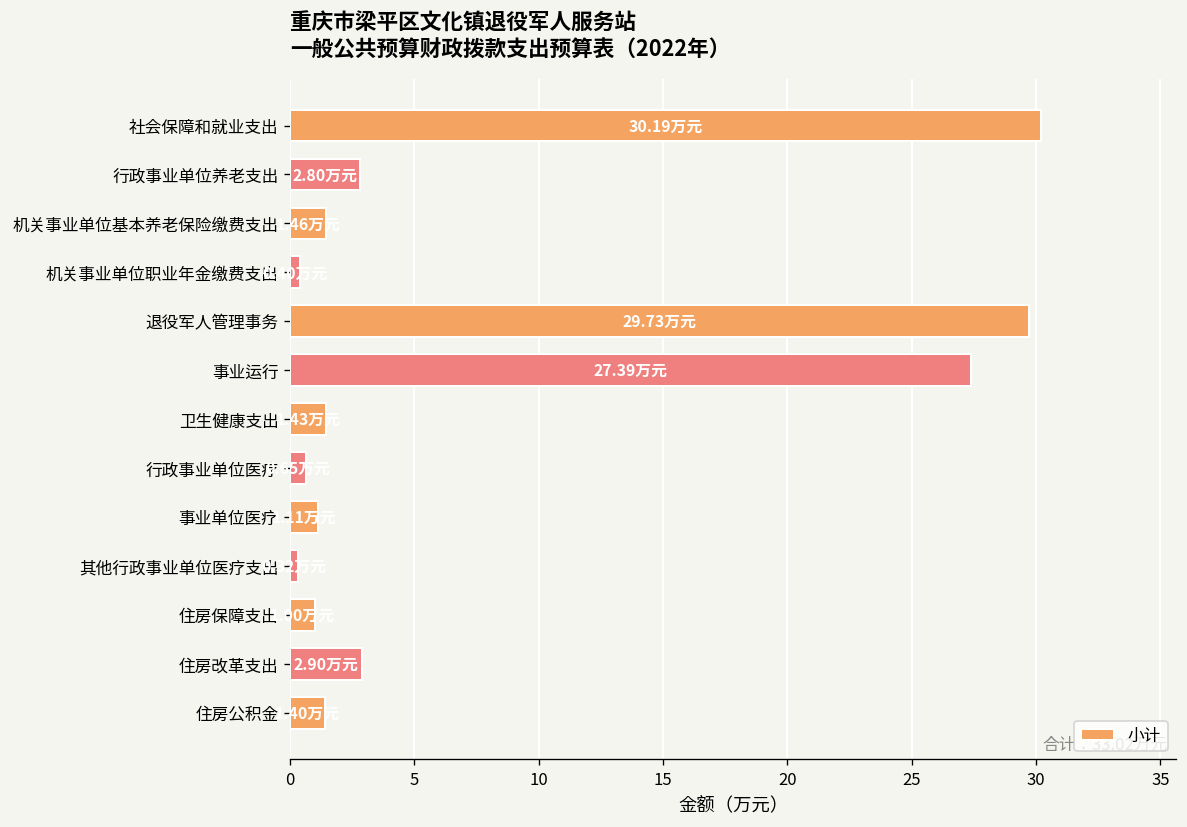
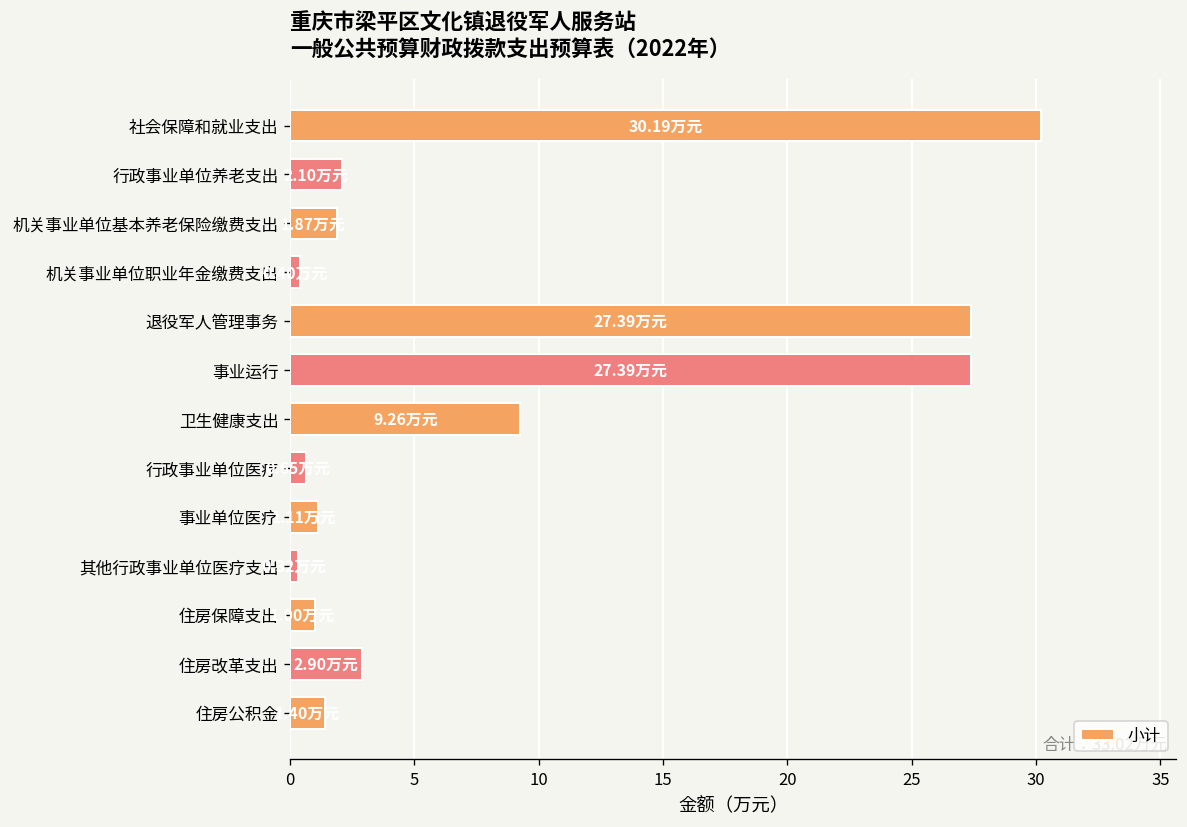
  {
    "社会保障和就业支出": 30.19,
-   "行政事业单位养老支出": 2.80,
-   "机关事业单位基本养老保险缴费支出": 1.5,
-   "退役军人管理事务": 29.73,
+   "行政事业单位养老支出": 2.10,
+   "机关事业单位基本养老保险缴费支出": 1.9,
+   "退役军人管理事务": 27.39,
    "事业运行": 27.39,
-   "卫生健康支出": 1.4,
+   "卫生健康支出": 9.3,
    "住房改革支出": 2.90
  }
